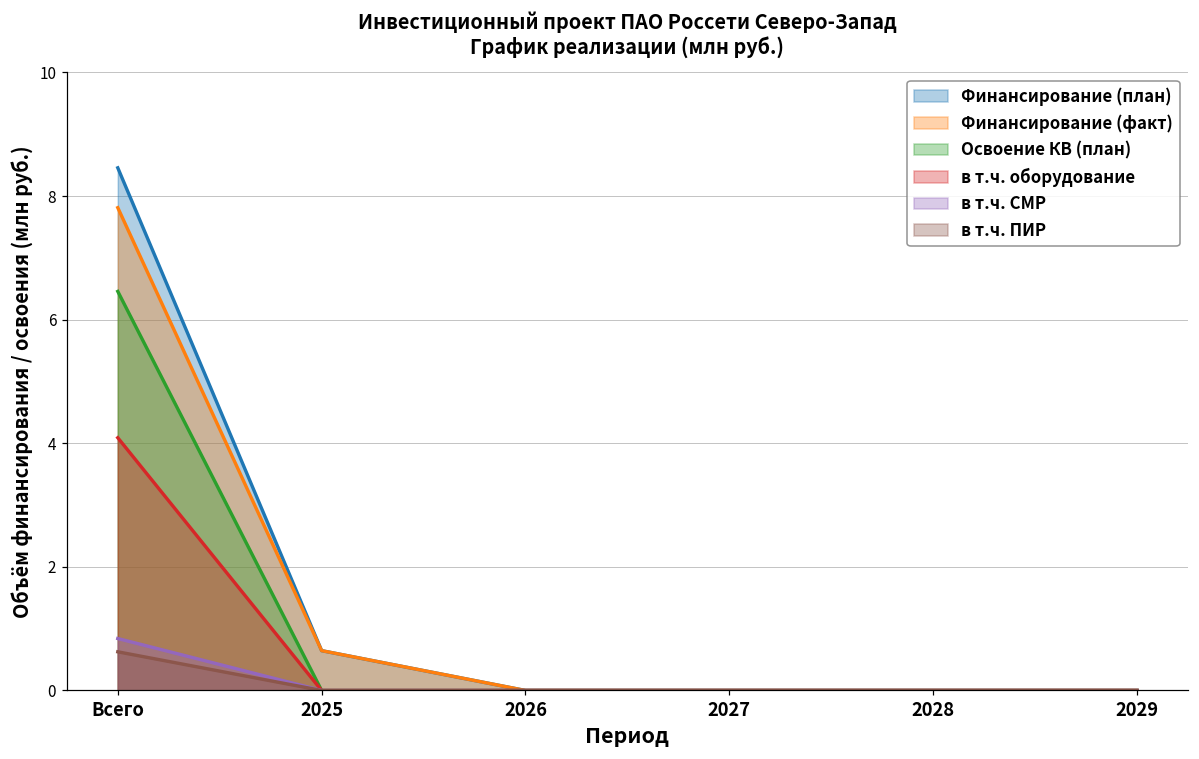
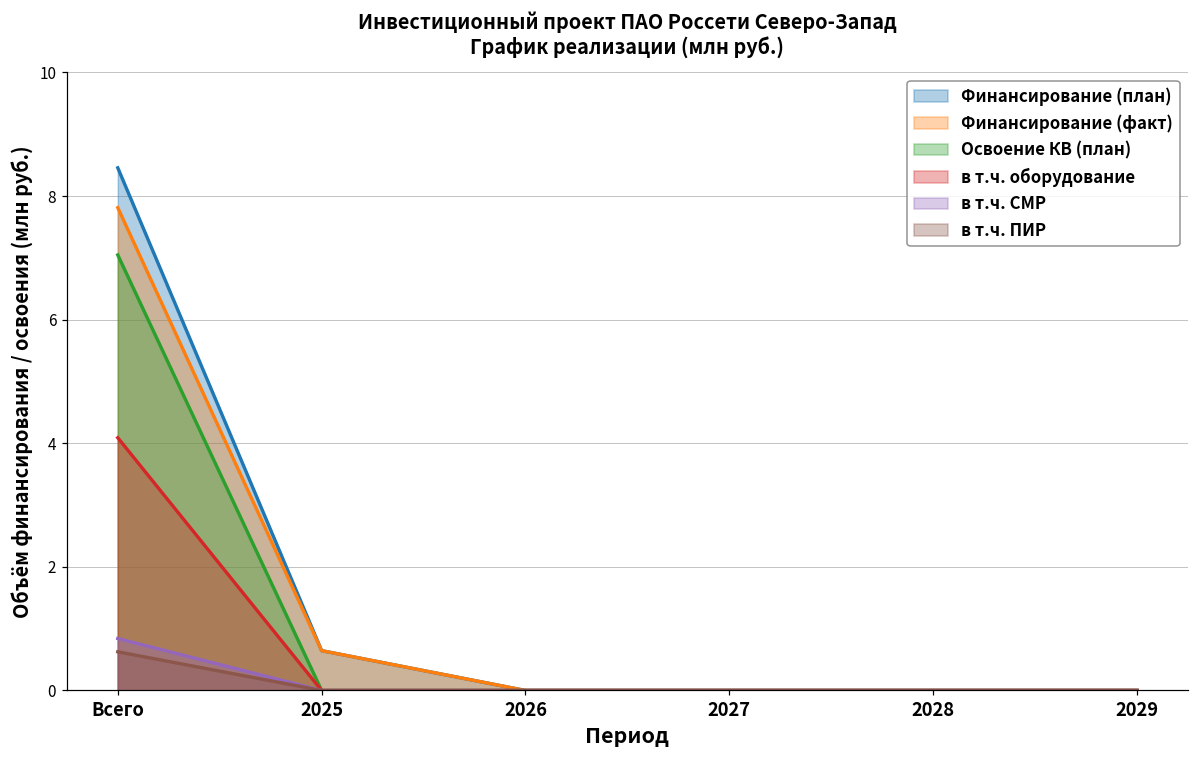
  {
    "Финансирование (план)": {
      "Всего": 8.5
    },
    "Освоение КВ (план)": {
-     "Всего": 6.5
+     "Всего": 7.0
    },
    "в т.ч. СМР": {
      "Всего": 0.8
    }
  }
